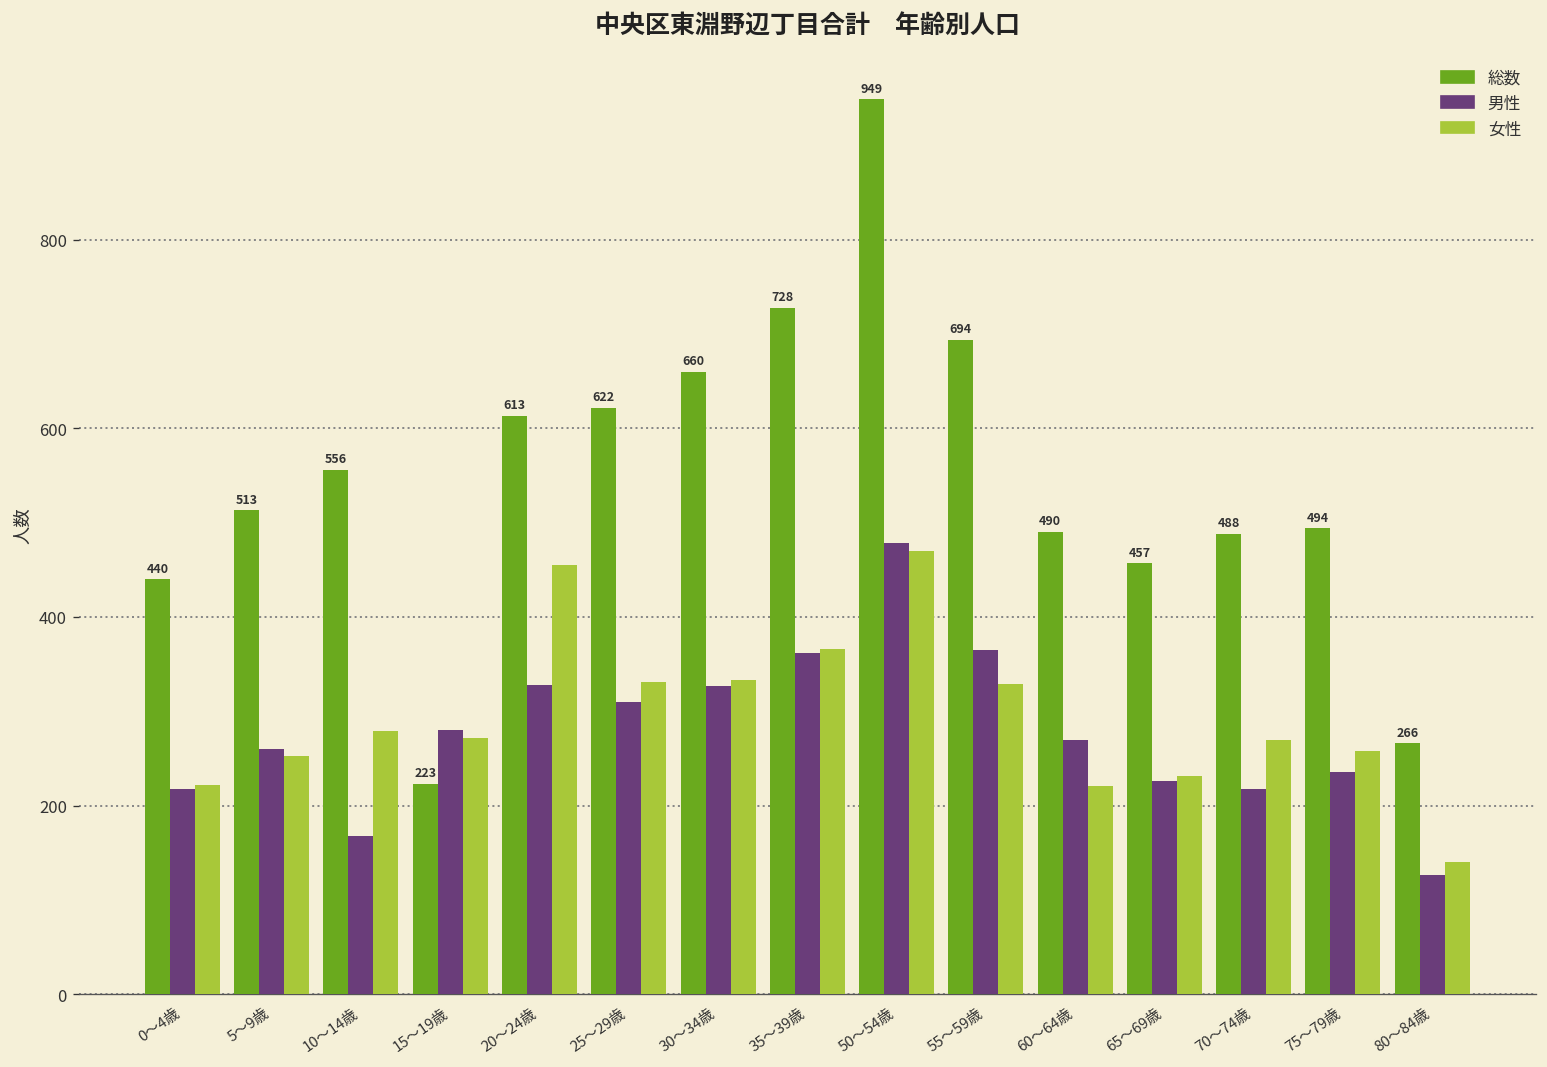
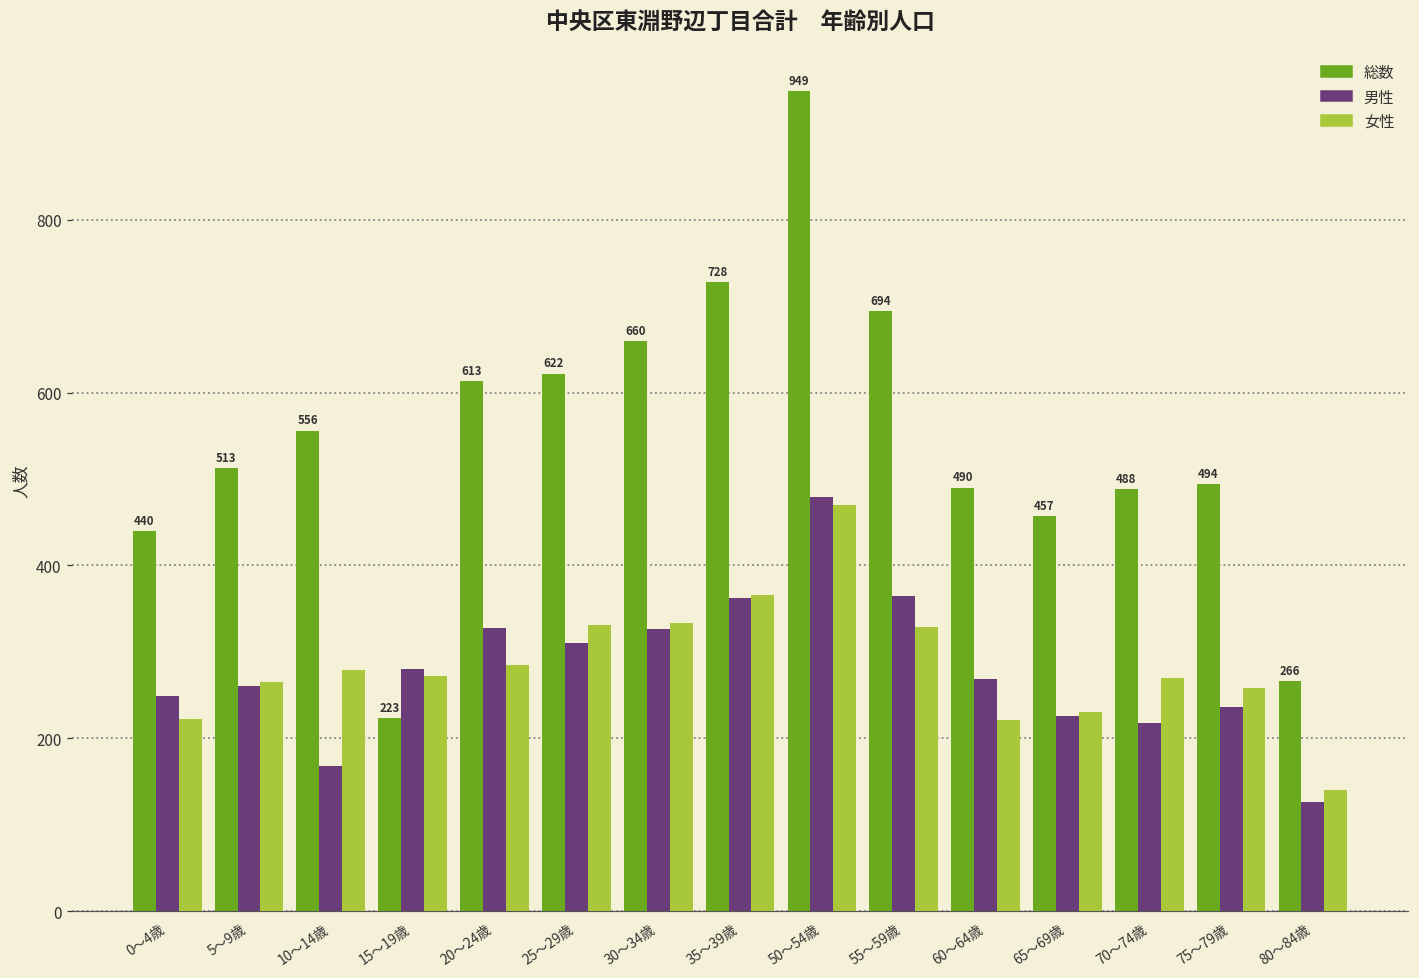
  {
    "総数": {
      "0～4歳": 440,
      "5～9歳": 513,
      "10～14歳": 556,
      "15～19歳": 223,
      "20～24歳": 613,
      "25～29歳": 622,
      "30～34歳": 660,
      "35～39歳": 728,
      "50～54歳": 949,
      "55～59歳": 694,
      "60～64歳": 490,
      "65～69歳": 457,
      "70～74歳": 488,
      "75～79歳": 494,
      "80～84歳": 266
    },
    "男性": {
-     "0～4歳": 220,
+     "0～4歳": 250,
      "5～9歳": 260,
      "10～14歳": 170,
      "15～19歳": 280,
      "20～24歳": 330,
      "25～29歳": 310,
      "30～34歳": 330,
      "35～39歳": 360,
      "50～54歳": 480,
      "55～59歳": 370,
      "60～64歳": 270,
      "65～69歳": 230,
      "70～74歳": 220,
      "75～79歳": 240,
      "80～84歳": 130
    },
    "女性": {
      "0～4歳": 220,
-     "5～9歳": 250,
+     "5～9歳": 270,
      "10～14歳": 280,
      "15～19歳": 270,
-     "20～24歳": 460,
+     "20～24歳": 290,
      "25～29歳": 330,
      "30～34歳": 330,
      "35～39歳": 370,
      "50～54歳": 470,
      "55～59歳": 330,
      "60～64歳": 220,
      "65～69歳": 230,
      "70～74歳": 270,
      "75～79歳": 260,
      "80～84歳": 140
    }
  }
